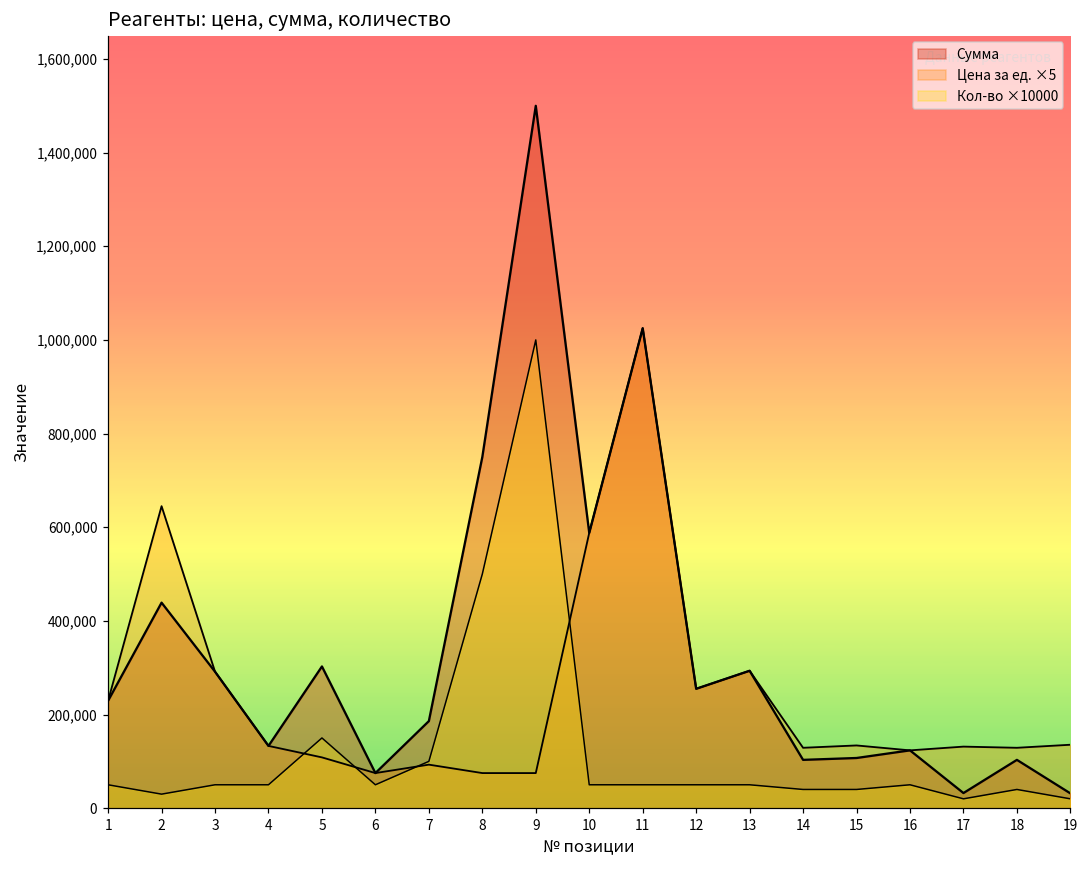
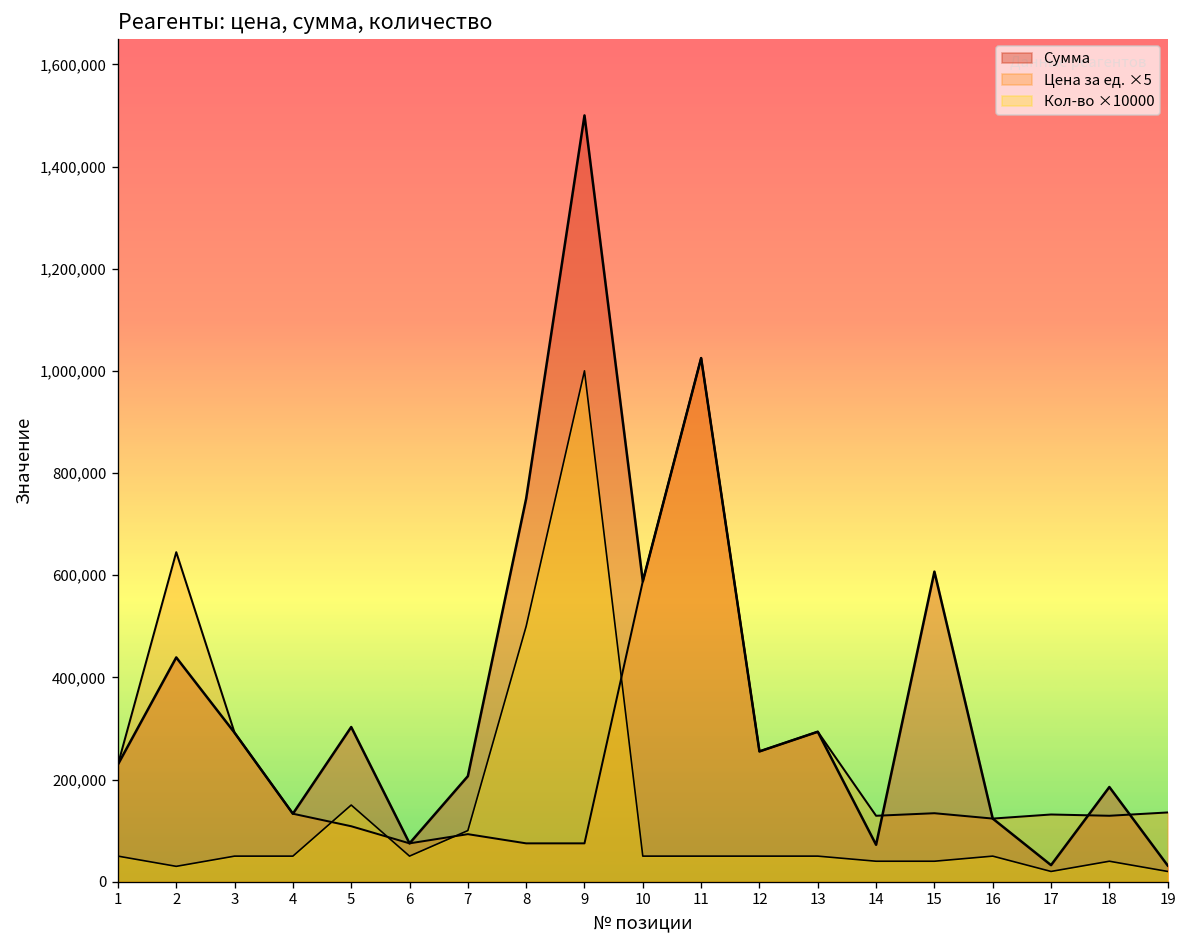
  {
    "Сумма": {
      "2": "440,000",
      "5": "300,000",
-     "7": "190,000",
+     "7": "210,000",
      "8": "750,000",
      "9": "1,500,000",
-     "14": "100,000",
-     "15": "110,000",
+     "14": "70,000",
+     "15": "610,000",
      "17": "30,000",
-     "18": "100,000",
+     "18": "190,000",
      "19": "30,000"
    }
  }
